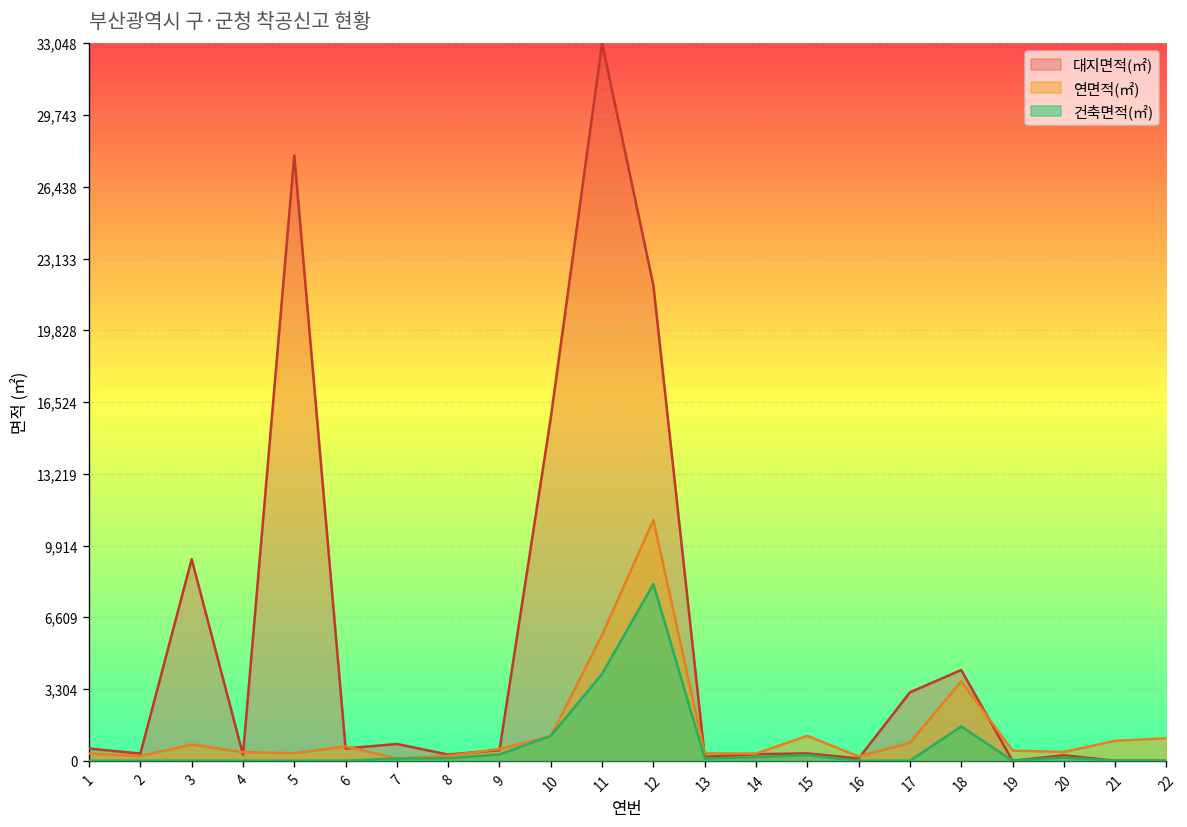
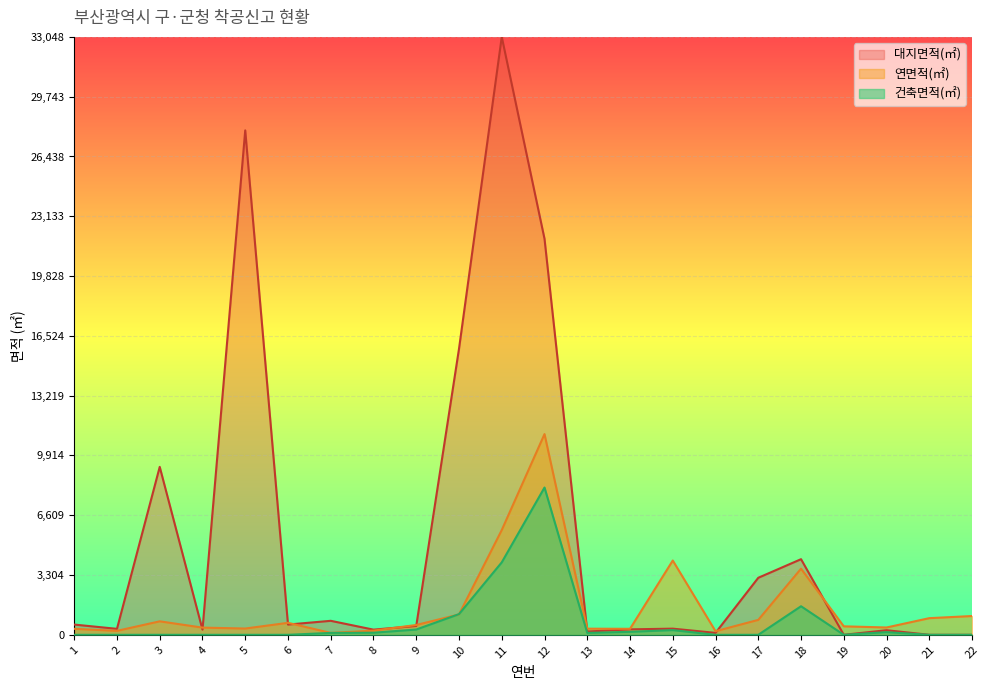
  {
    "대지면적(㎡)": {
      "1": "600",
      "3": "9,300",
      "5": "27,900",
      "7": "800",
      "10": "15,800",
      "11": "33,000",
      "12": "21,900",
      "17": "3,200",
      "18": "4,200"
    },
    "연면적(㎡)": {
      "1": "300",
      "3": "700",
      "5": "300",
      "11": "5,800",
      "12": "11,100",
      "13": "300",
-     "15": "1,100",
+     "15": "4,100",
      "17": "800",
      "18": "3,700",
      "19": "500",
      "20": "400",
      "21": "900",
      "22": "1,000"
    },
    "건축면적(㎡)": {
      "1": "0",
      "2": "0",
      "3": "0",
      "4": "0",
      "5": "0",
      "6": "0",
      "9": "300",
      "11": "4,000",
      "12": "8,100",
      "17": "0",
      "18": "1,600"
    }
  }
